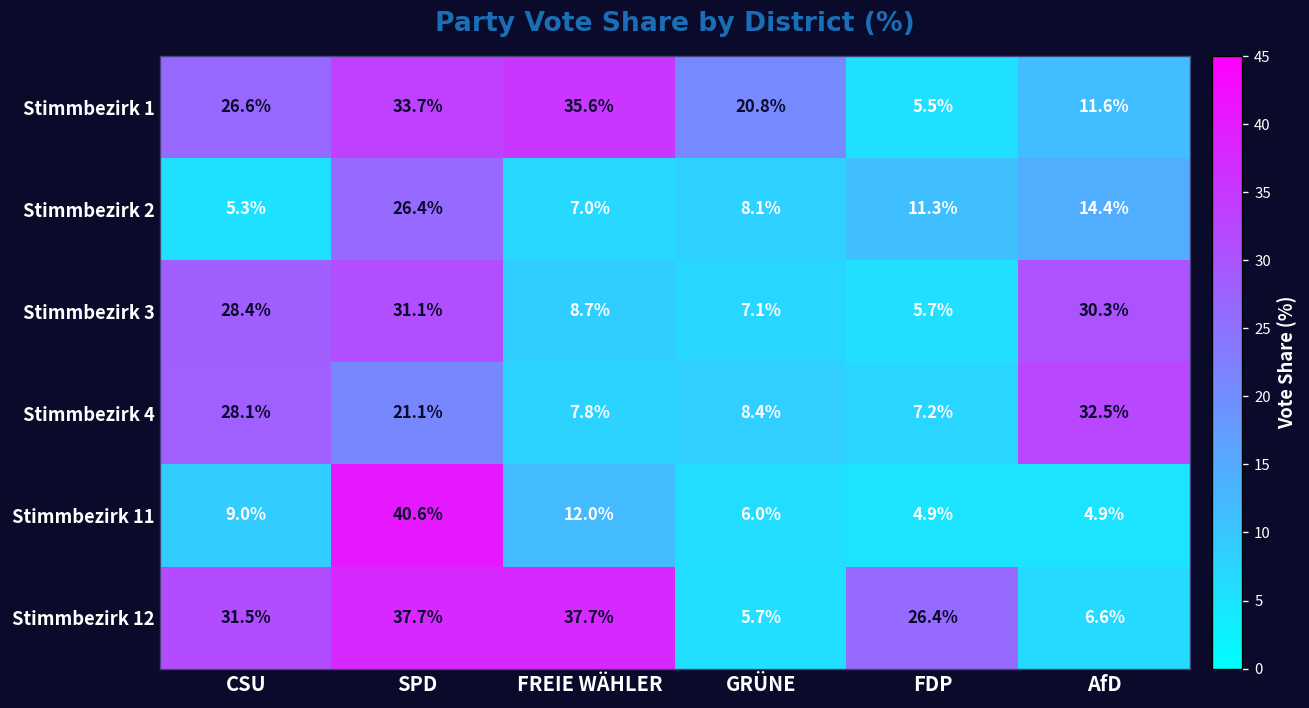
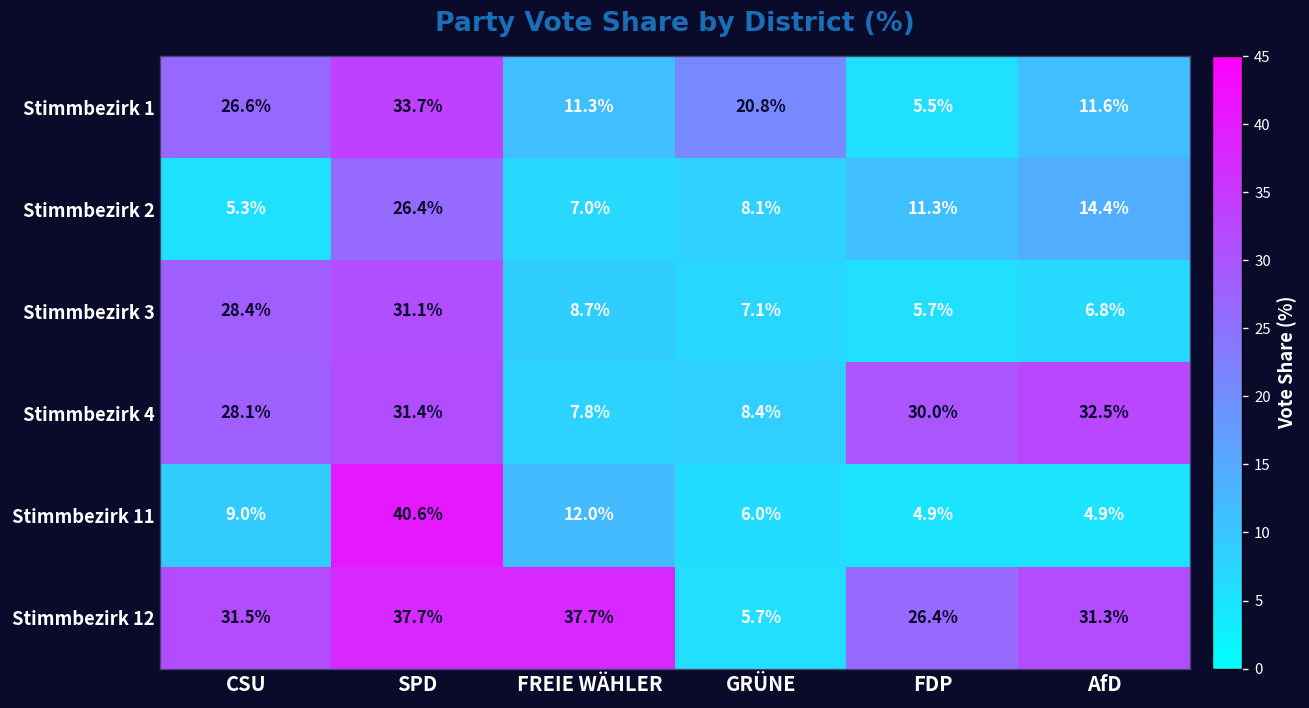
  {
    "Stimmbezirk 1": {
      "CSU": "26.6%",
      "SPD": "33.7%",
-     "FREIE WÄHLER": "35.6%",
+     "FREIE WÄHLER": "11.3%",
      "GRÜNE": "20.8%",
      "FDP": "5.5%",
      "AfD": "11.6%"
    },
    "Stimmbezirk 2": {
      "CSU": "5.3%",
      "SPD": "26.4%",
      "FREIE WÄHLER": "7.0%",
      "GRÜNE": "8.1%",
      "FDP": "11.3%",
      "AfD": "14.4%"
    },
    "Stimmbezirk 3": {
      "CSU": "28.4%",
      "SPD": "31.1%",
      "FREIE WÄHLER": "8.7%",
      "GRÜNE": "7.1%",
      "FDP": "5.7%",
-     "AfD": "30.3%"
+     "AfD": "6.8%"
    },
    "Stimmbezirk 4": {
      "CSU": "28.1%",
-     "SPD": "21.1%",
+     "SPD": "31.4%",
      "FREIE WÄHLER": "7.8%",
      "GRÜNE": "8.4%",
-     "FDP": "7.2%",
+     "FDP": "30.0%",
      "AfD": "32.5%"
    },
    "Stimmbezirk 11": {
      "CSU": "9.0%",
      "SPD": "40.6%",
      "FREIE WÄHLER": "12.0%",
      "GRÜNE": "6.0%",
      "FDP": "4.9%",
      "AfD": "4.9%"
    },
    "Stimmbezirk 12": {
      "CSU": "31.5%",
      "SPD": "37.7%",
      "FREIE WÄHLER": "37.7%",
      "GRÜNE": "5.7%",
      "FDP": "26.4%",
-     "AfD": "6.6%"
+     "AfD": "31.3%"
    }
  }
